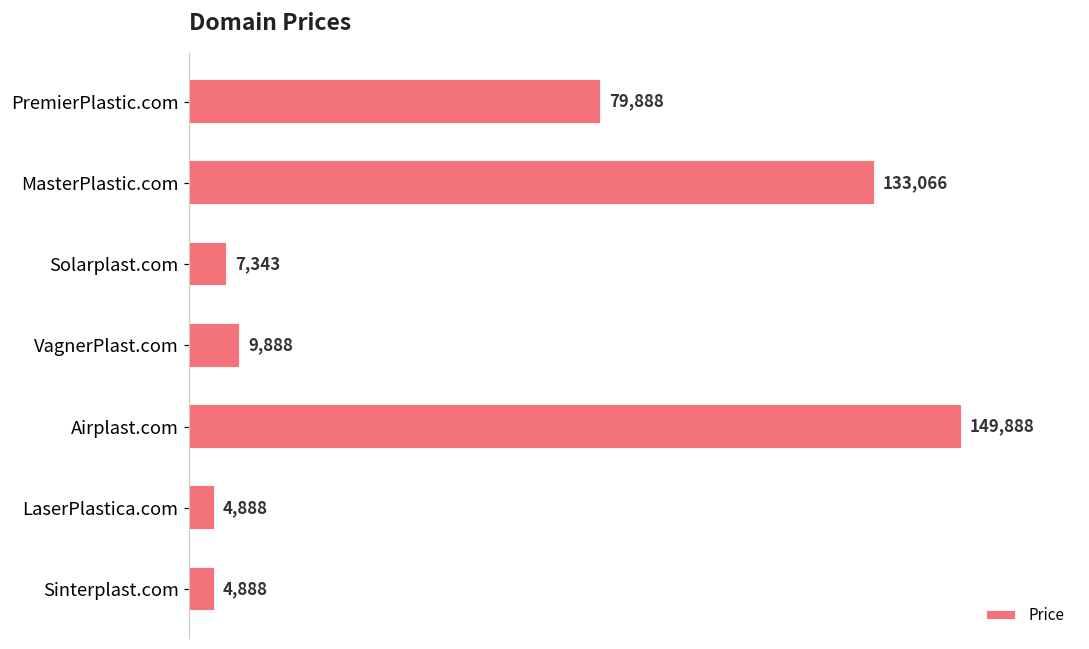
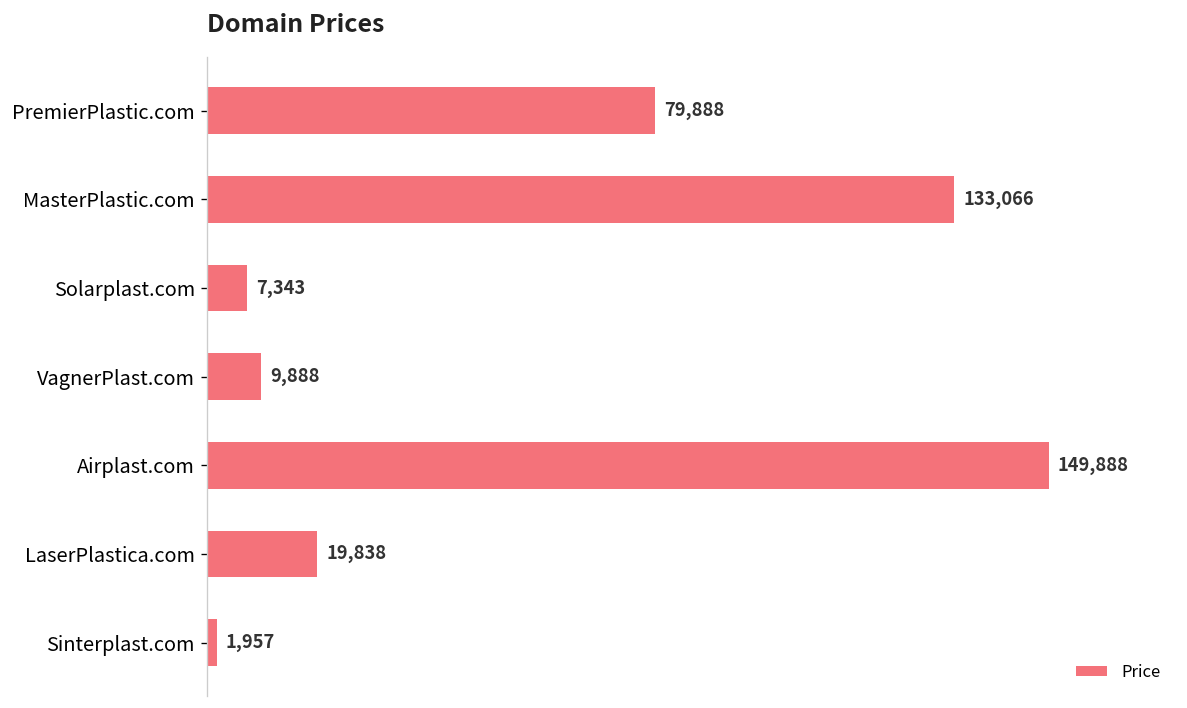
  {
    "PremierPlastic.com": "79,888",
    "MasterPlastic.com": "133,066",
    "Solarplast.com": "7,343",
    "VagnerPlast.com": "9,888",
    "Airplast.com": "149,888",
-   "LaserPlastica.com": "4,888",
-   "Sinterplast.com": "4,888"
+   "LaserPlastica.com": "19,838",
+   "Sinterplast.com": "1,957"
  }
